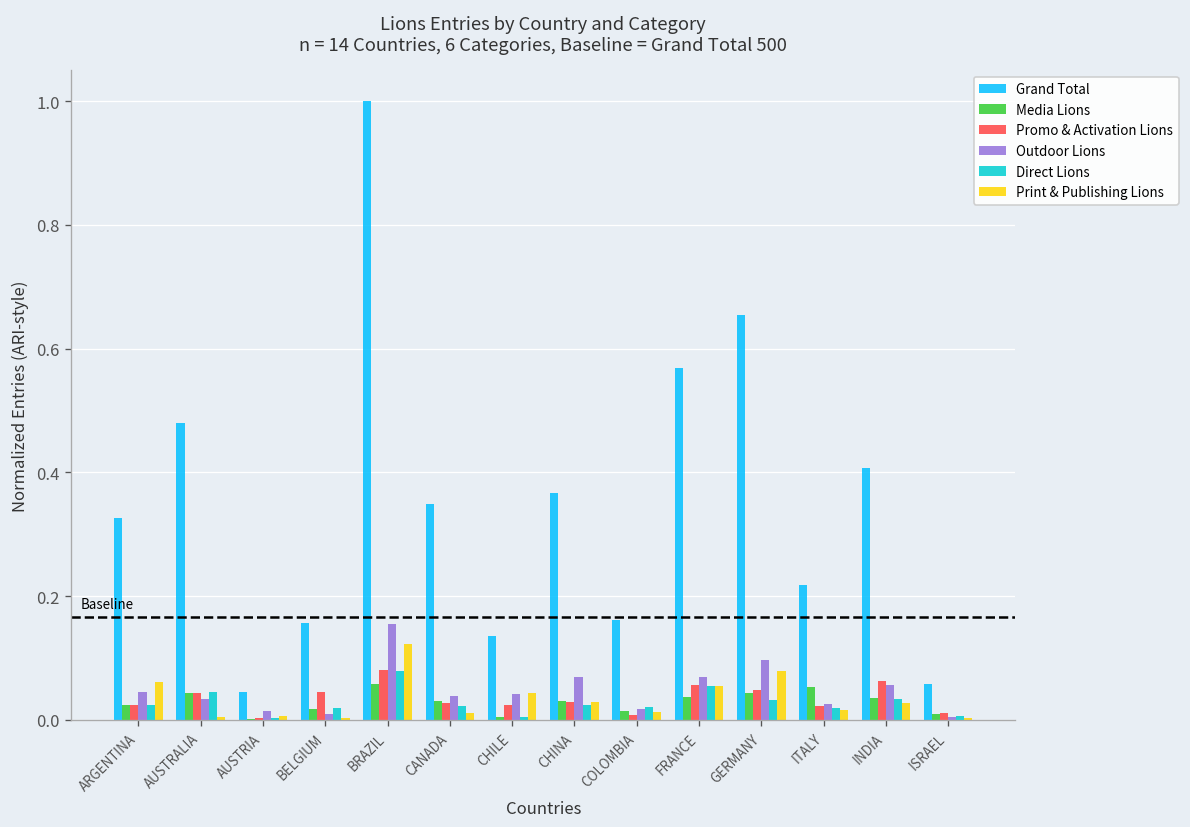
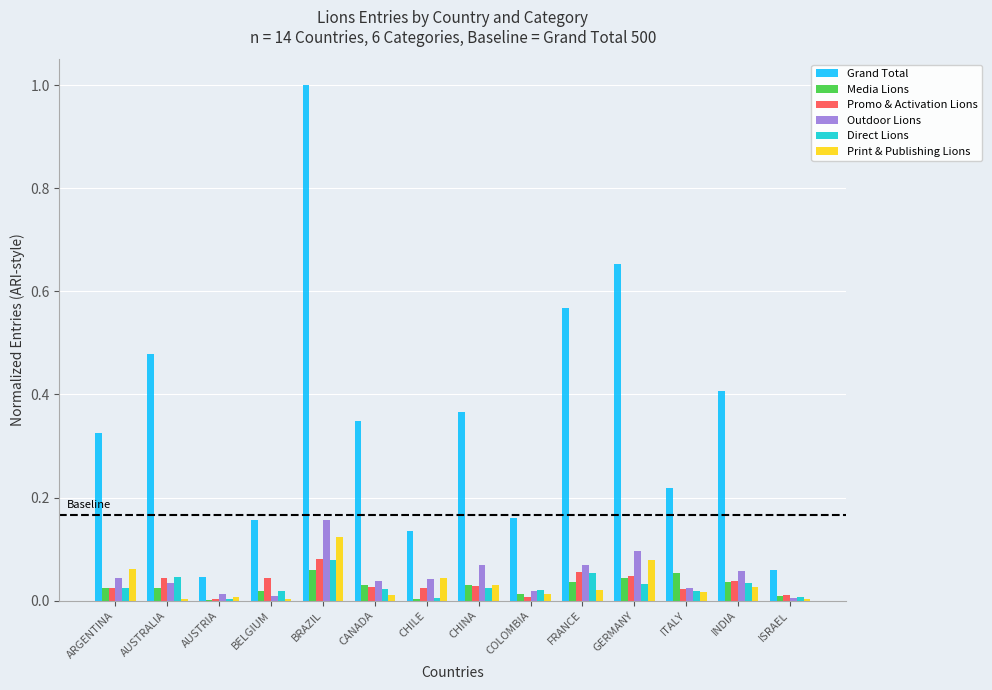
  {
    "Media Lions": {
      "ARGENTINA": 0.02,
-     "AUSTRALIA": 0.04,
+     "AUSTRALIA": 0.02,
      "BELGIUM": 0.02,
      "BRAZIL": 0.06,
      "CANADA": 0.03,
      "CHINA": 0.03,
      "COLOMBIA": 0.01,
      "FRANCE": 0.04,
      "GERMANY": 0.04,
      "ITALY": 0.05,
      "INDIA": 0.04,
      "ISRAEL": 0.01
    },
    "Promo & Activation Lions": {
      "ARGENTINA": 0.02,
      "AUSTRALIA": 0.04,
      "BELGIUM": 0.04,
      "BRAZIL": 0.08,
      "CANADA": 0.03,
      "CHILE": 0.02,
      "CHINA": 0.03,
      "COLOMBIA": 0.01,
      "FRANCE": 0.06,
      "GERMANY": 0.05,
      "ITALY": 0.02,
-     "INDIA": 0.06,
+     "INDIA": 0.04,
      "ISRAEL": 0.01
    },
    "Outdoor Lions": {
      "ARGENTINA": 0.04,
      "AUSTRALIA": 0.03,
      "AUSTRIA": 0.01,
      "BELGIUM": 0.01,
      "BRAZIL": 0.16,
      "CANADA": 0.04,
      "CHILE": 0.04,
      "CHINA": 0.07,
      "COLOMBIA": 0.02,
      "FRANCE": 0.07,
      "GERMANY": 0.10,
      "ITALY": 0.02,
      "INDIA": 0.06
    },
    "Print & Publishing Lions": {
      "ARGENTINA": 0.06,
      "AUSTRIA": 0.01,
      "BRAZIL": 0.12,
      "CANADA": 0.01,
      "CHILE": 0.04,
      "CHINA": 0.03,
      "COLOMBIA": 0.01,
-     "FRANCE": 0.05,
+     "FRANCE": 0.02,
      "GERMANY": 0.08,
      "ITALY": 0.02,
      "INDIA": 0.03
    }
  }
